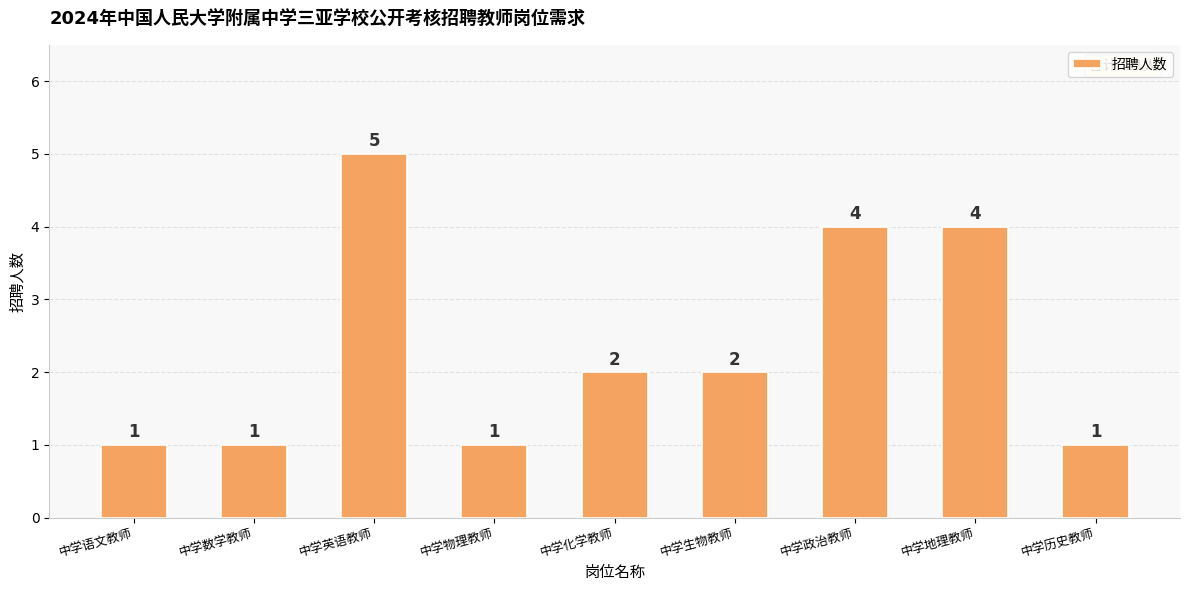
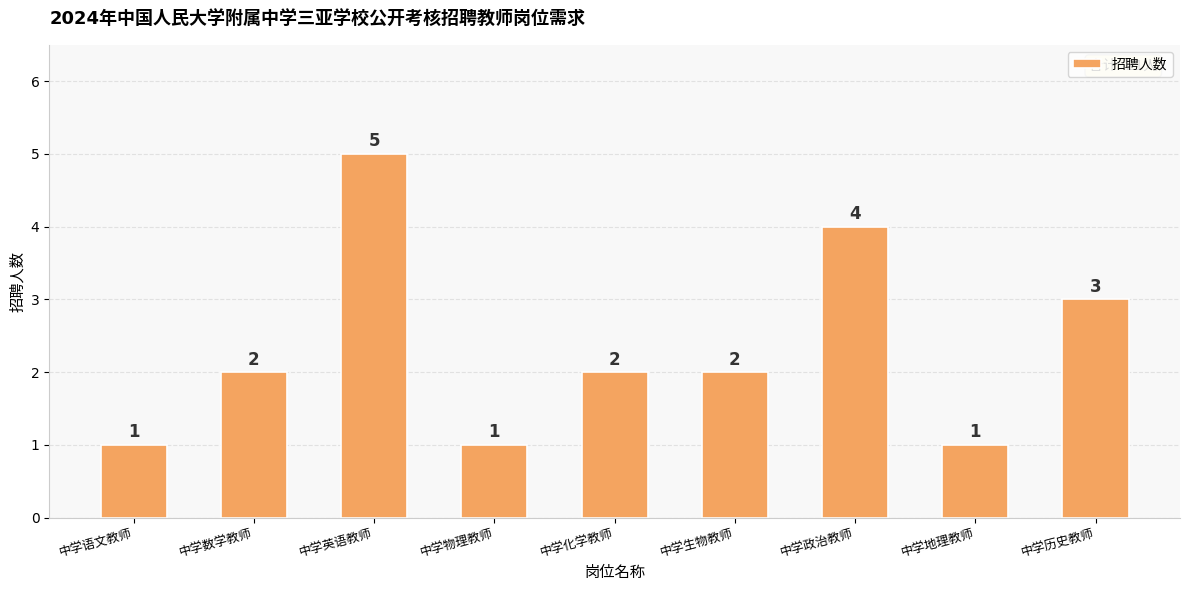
  {
    "中学语文教师": 1,
-   "中学数学教师": 1,
+   "中学数学教师": 2,
    "中学英语教师": 5,
    "中学物理教师": 1,
    "中学化学教师": 2,
    "中学生物教师": 2,
    "中学政治教师": 4,
-   "中学地理教师": 4,
-   "中学历史教师": 1
+   "中学地理教师": 1,
+   "中学历史教师": 3
  }
